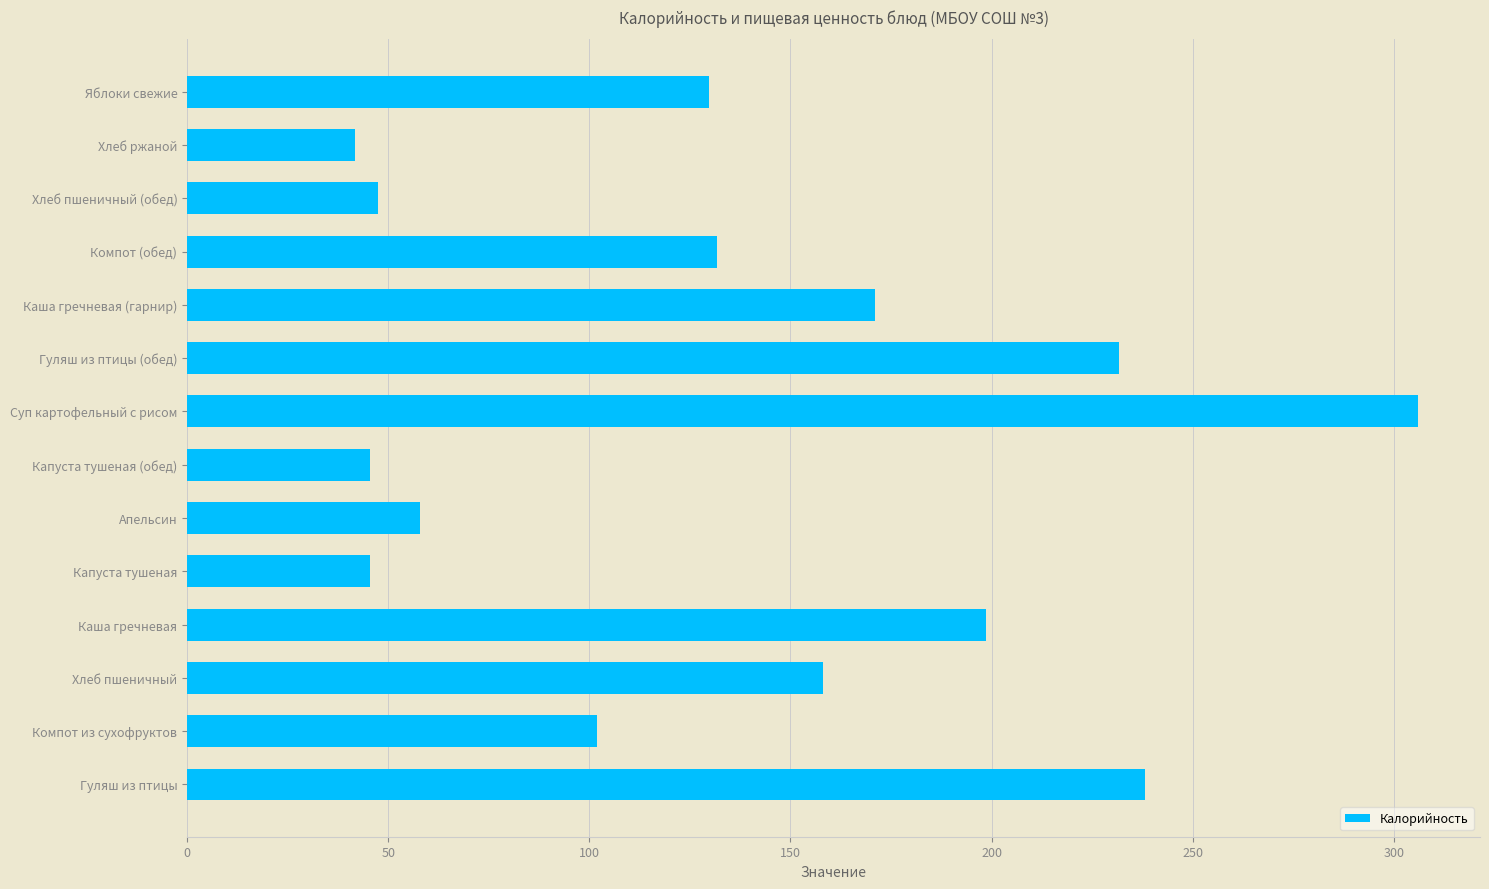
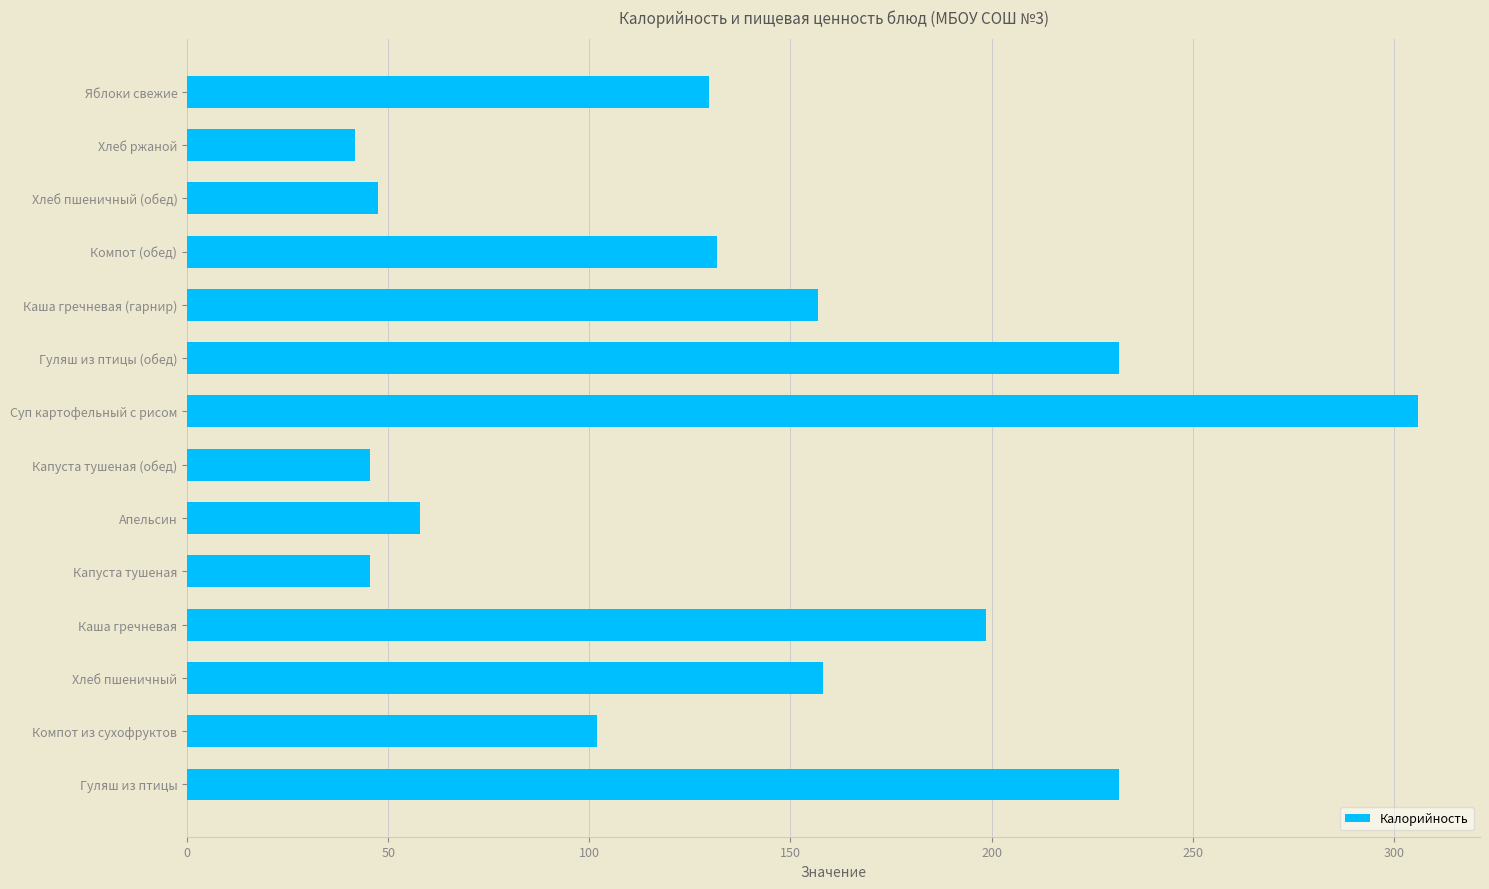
  {
    "Яблоки свежие": 130,
    "Хлеб ржаной": 42,
    "Хлеб пшеничный (обед)": 48,
    "Компот (обед)": 132,
-   "Каша гречневая (гарнир)": 171,
+   "Каша гречневая (гарнир)": 157,
    "Гуляш из птицы (обед)": 232,
    "Суп картофельный с рисом": 306,
    "Капуста тушеная (обед)": 45,
    "Апельсин": 58,
    "Капуста тушеная": 45,
    "Каша гречневая": 199,
    "Хлеб пшеничный": 158,
    "Компот из сухофруктов": 102,
-   "Гуляш из птицы": 238
+   "Гуляш из птицы": 232
  }
